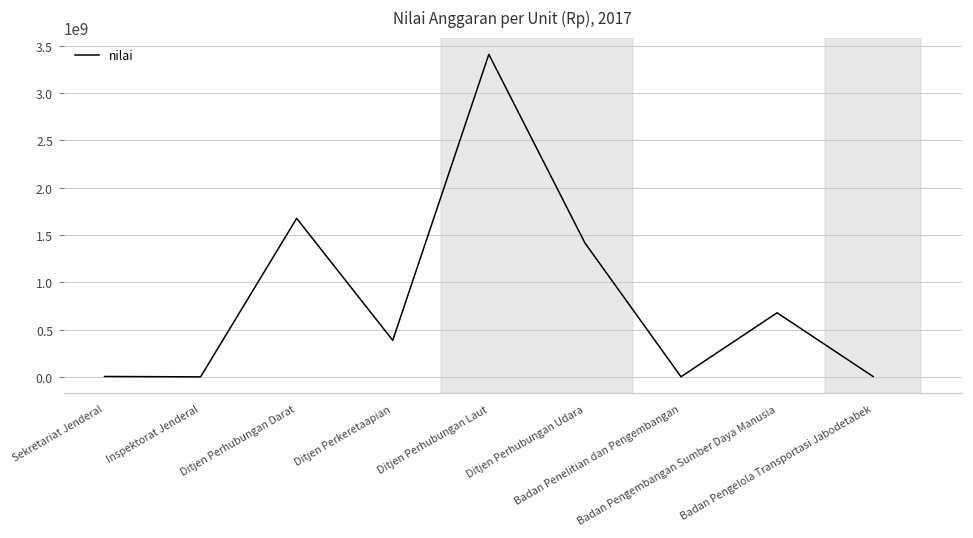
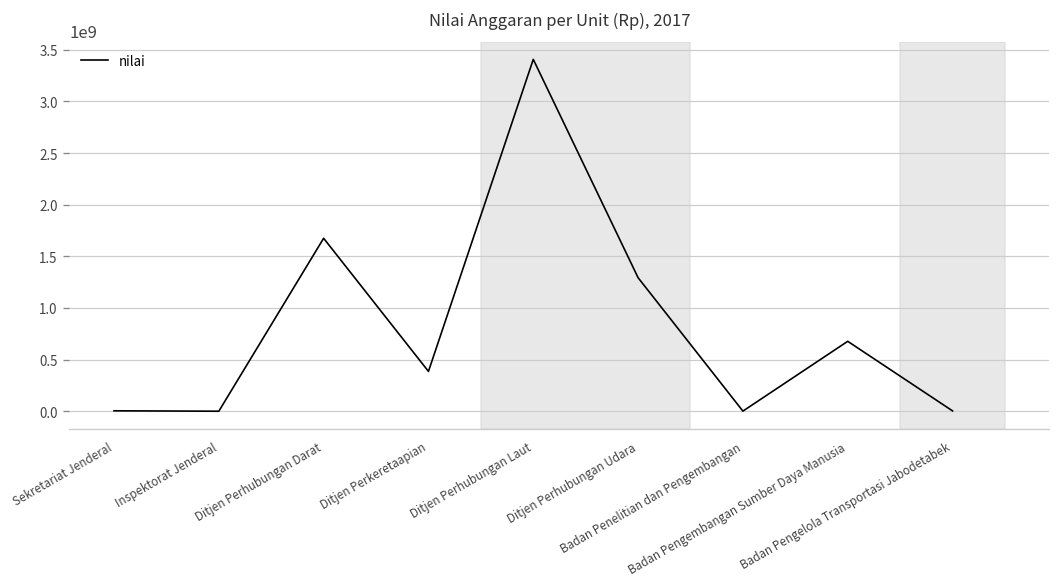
  {
    "Sekretariat Jenderal": 0,
    "Inspektorat Jenderal": 0,
    "Ditjen Perhubungan Darat": 1700000000,
    "Ditjen Perkeretaapian": 400000000,
    "Ditjen Perhubungan Laut": 3400000000,
-   "Ditjen Perhubungan Udara": 1400000000,
+   "Ditjen Perhubungan Udara": 1300000000,
    "Badan Penelitian dan Pengembangan": 0,
    "Badan Pengembangan Sumber Daya Manusia": 700000000,
    "Badan Pengelola Transportasi Jabodetabek": 0
  }
